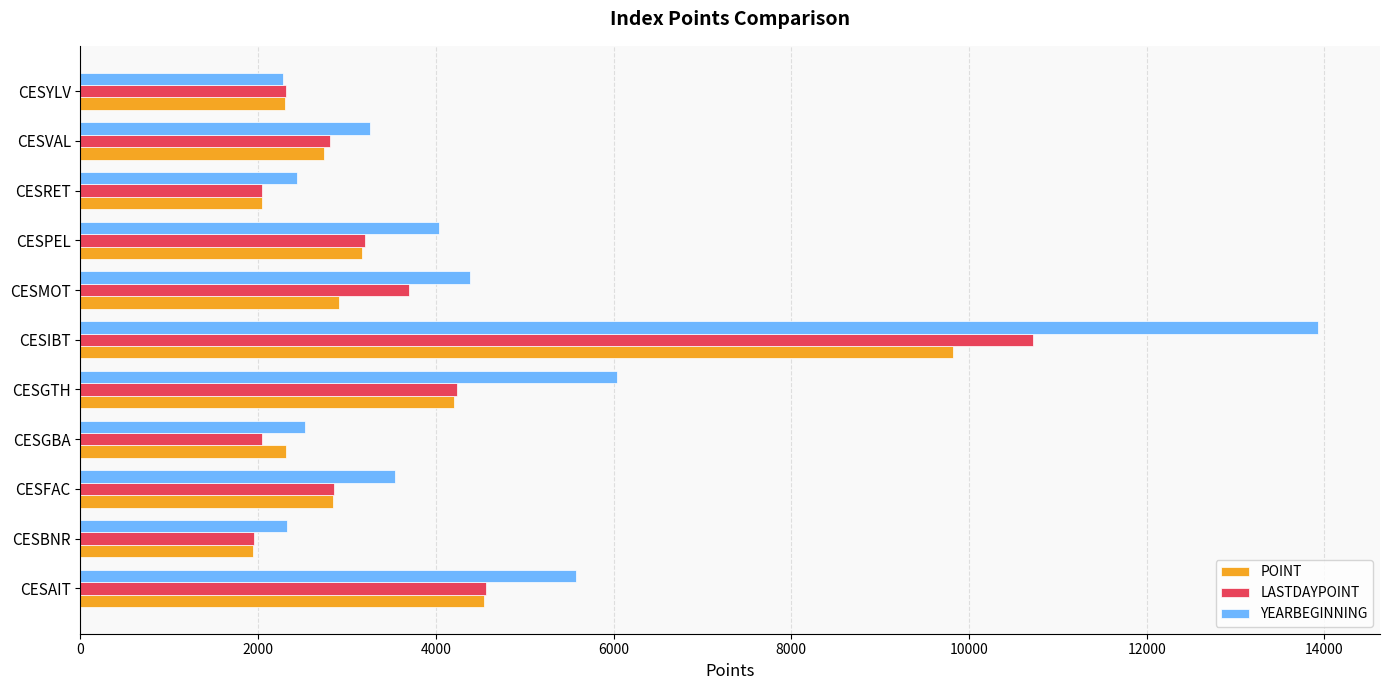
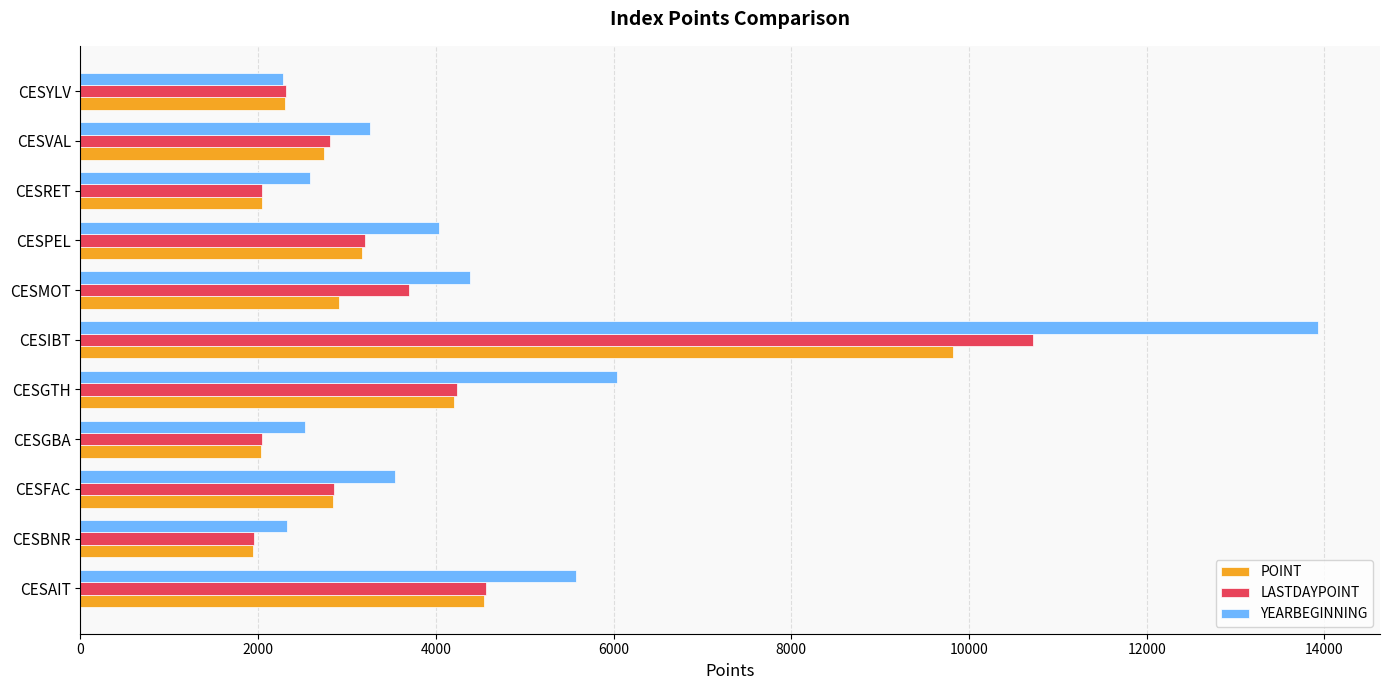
  {
    "POINT": {
      "CESYLV": 2300,
      "CESVAL": 2700,
      "CESRET": 2000,
      "CESPEL": 3200,
      "CESMOT": 2900,
      "CESIBT": 9800,
      "CESGTH": 4200,
-     "CESGBA": 2300,
+     "CESGBA": 2000,
      "CESFAC": 2800,
      "CESBNR": 1900,
      "CESAIT": 4500
    },
    "LASTDAYPOINT": {
      "CESYLV": 2300,
      "CESVAL": 2800,
      "CESRET": 2000,
      "CESPEL": 3200,
      "CESMOT": 3700,
      "CESIBT": 10700,
      "CESGTH": 4200,
      "CESGBA": 2000,
      "CESFAC": 2900,
      "CESBNR": 2000,
      "CESAIT": 4600
    },
    "YEARBEGINNING": {
      "CESYLV": 2300,
      "CESVAL": 3300,
-     "CESRET": 2400,
+     "CESRET": 2600,
      "CESPEL": 4000,
      "CESMOT": 4400,
      "CESIBT": 13900,
      "CESGTH": 6000,
      "CESGBA": 2500,
      "CESFAC": 3500,
      "CESBNR": 2300,
      "CESAIT": 5600
    }
  }
